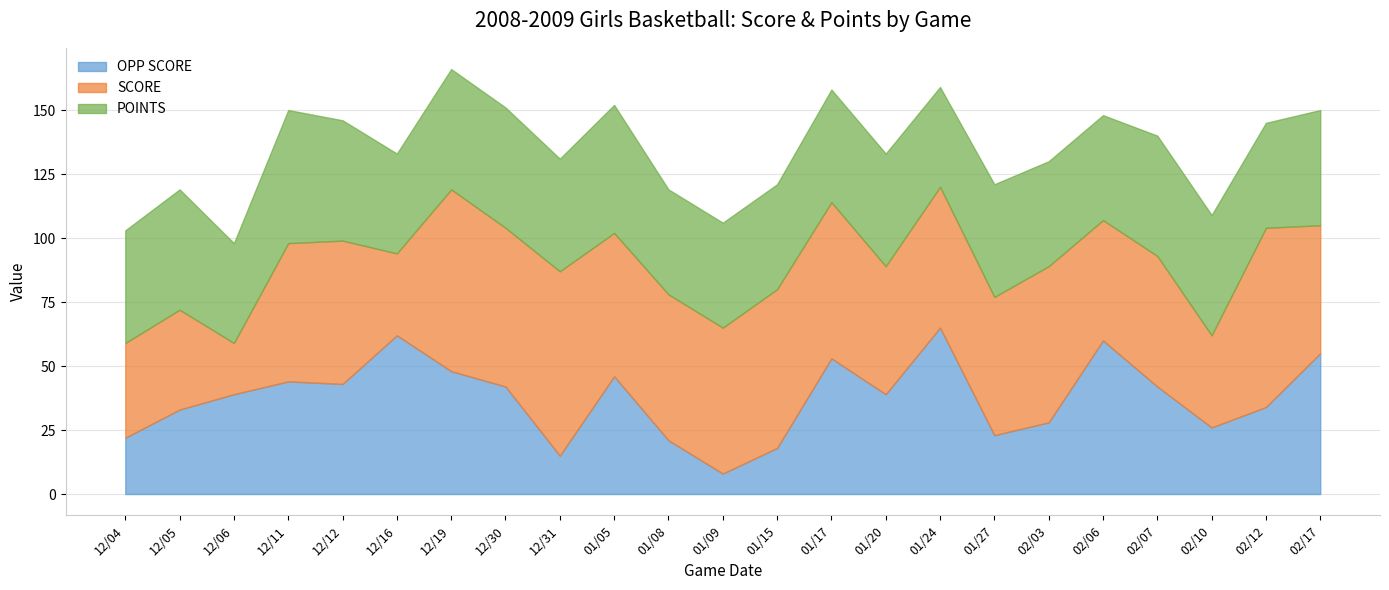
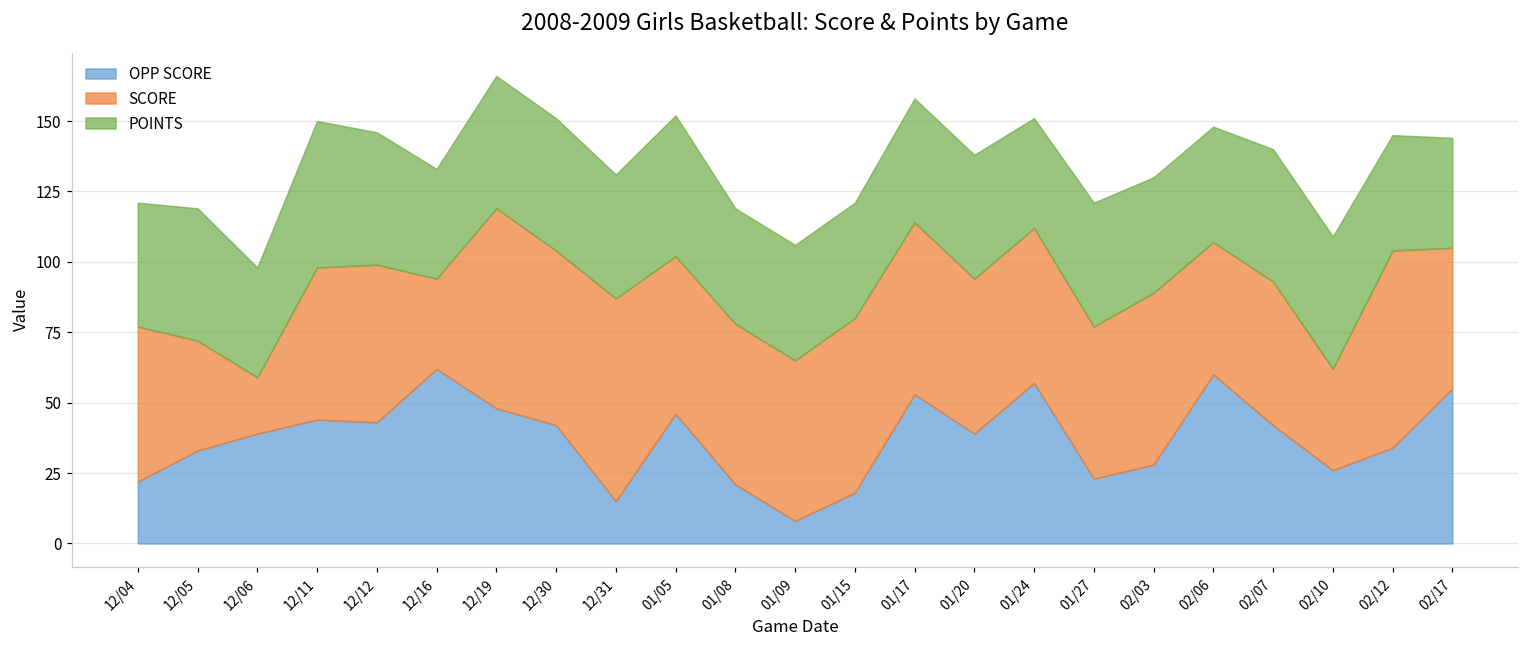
  {
    "OPP SCORE": {
      "12/04": 22,
      "12/05": 33,
      "12/06": 39,
      "12/11": 44,
      "12/12": 43,
      "12/16": 62,
      "12/19": 48,
      "12/30": 42,
      "12/31": 15,
      "01/05": 46,
      "01/08": 21,
      "01/09": 8,
      "01/15": 18,
      "01/17": 53,
      "01/20": 39,
-     "01/24": 65,
+     "01/24": 57,
      "01/27": 23,
      "02/03": 28,
      "02/06": 60,
      "02/07": 42,
      "02/10": 26,
      "02/12": 34,
      "02/17": 55
    },
    "SCORE": {
-     "12/04": 37,
+     "12/04": 55,
      "12/05": 39,
      "12/06": 20,
      "12/11": 54,
      "12/12": 56,
      "12/16": 32,
      "12/19": 71,
      "12/30": 62,
      "12/31": 72,
      "01/05": 56,
      "01/08": 57,
      "01/09": 57,
      "01/15": 62,
      "01/17": 61,
-     "01/20": 50,
+     "01/20": 55,
      "01/24": 55,
      "01/27": 54,
      "02/03": 61,
      "02/06": 47,
      "02/07": 51,
      "02/10": 36,
      "02/12": 70,
      "02/17": 50
    },
    "POINTS": {
      "12/04": 44,
      "12/05": 47,
      "12/06": 39,
      "12/11": 52,
      "12/12": 47,
      "12/16": 39,
      "12/19": 47,
      "12/30": 47,
      "12/31": 44,
      "01/05": 50,
      "01/08": 41,
      "01/09": 41,
      "01/15": 41,
      "01/17": 44,
      "01/20": 44,
      "01/24": 39,
      "01/27": 44,
      "02/03": 41,
      "02/06": 41,
      "02/07": 47,
      "02/10": 47,
      "02/12": 41,
-     "02/17": 45
+     "02/17": 39
    }
  }
